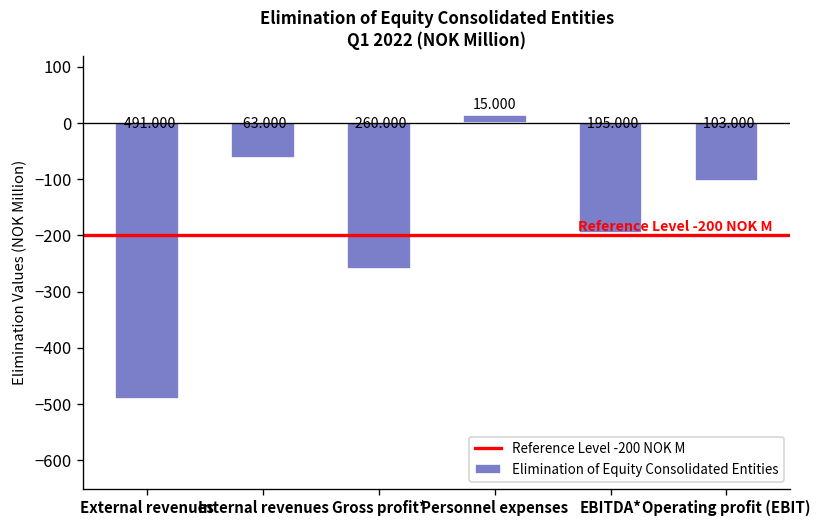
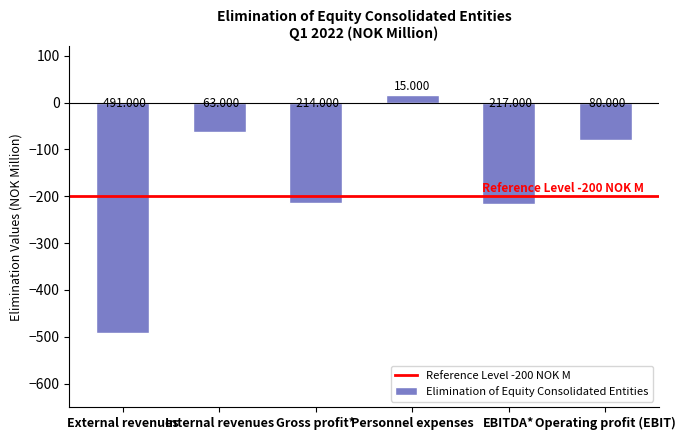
  {
    "External revenues": -491.000,
    "Internal revenues": -63.000,
-   "Gross profit*": -260.000,
+   "Gross profit*": -214.000,
    "Personnel expenses": 15.000,
-   "EBITDA*": -195.000,
-   "Operating profit (EBIT)": -103.000
+   "EBITDA*": -217.000,
+   "Operating profit (EBIT)": -80.000
  }
